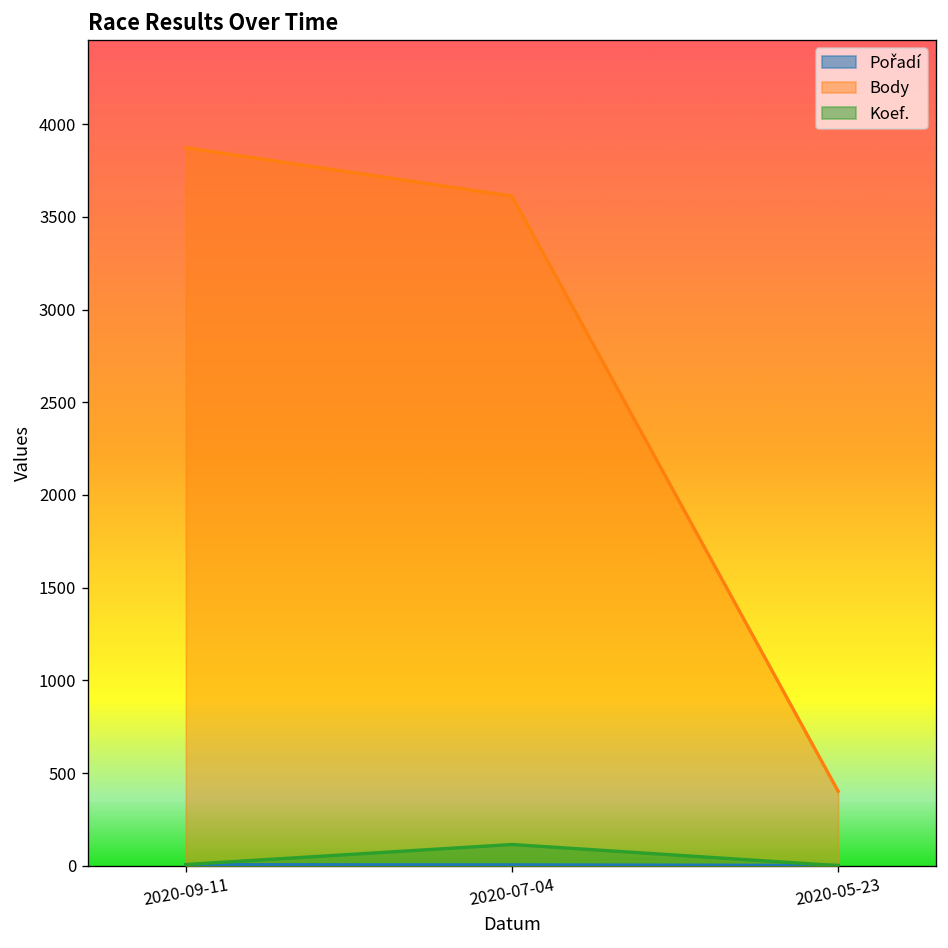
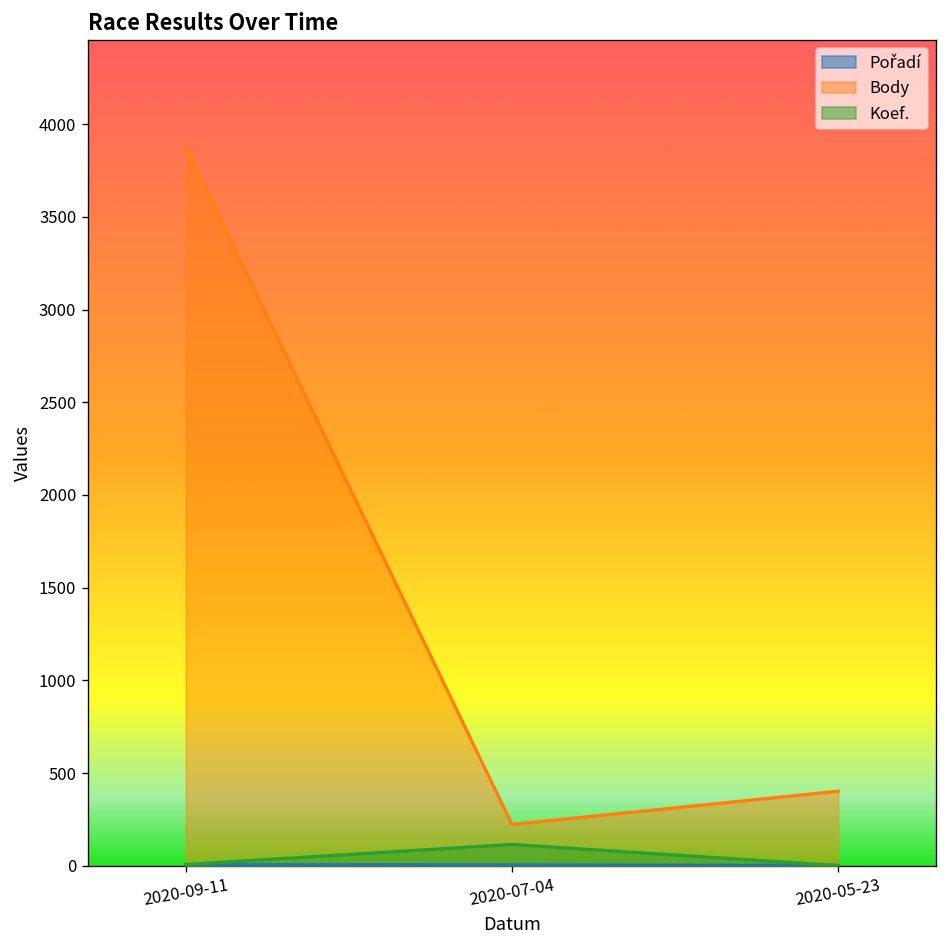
  {
    "Pořadí": {
      "2020-07-04": 10
    },
    "Body": {
      "2020-09-11": 3870,
-     "2020-07-04": 3610,
+     "2020-07-04": 220,
      "2020-05-23": 400
    },
    "Koef.": {
      "2020-07-04": 120
    }
  }
